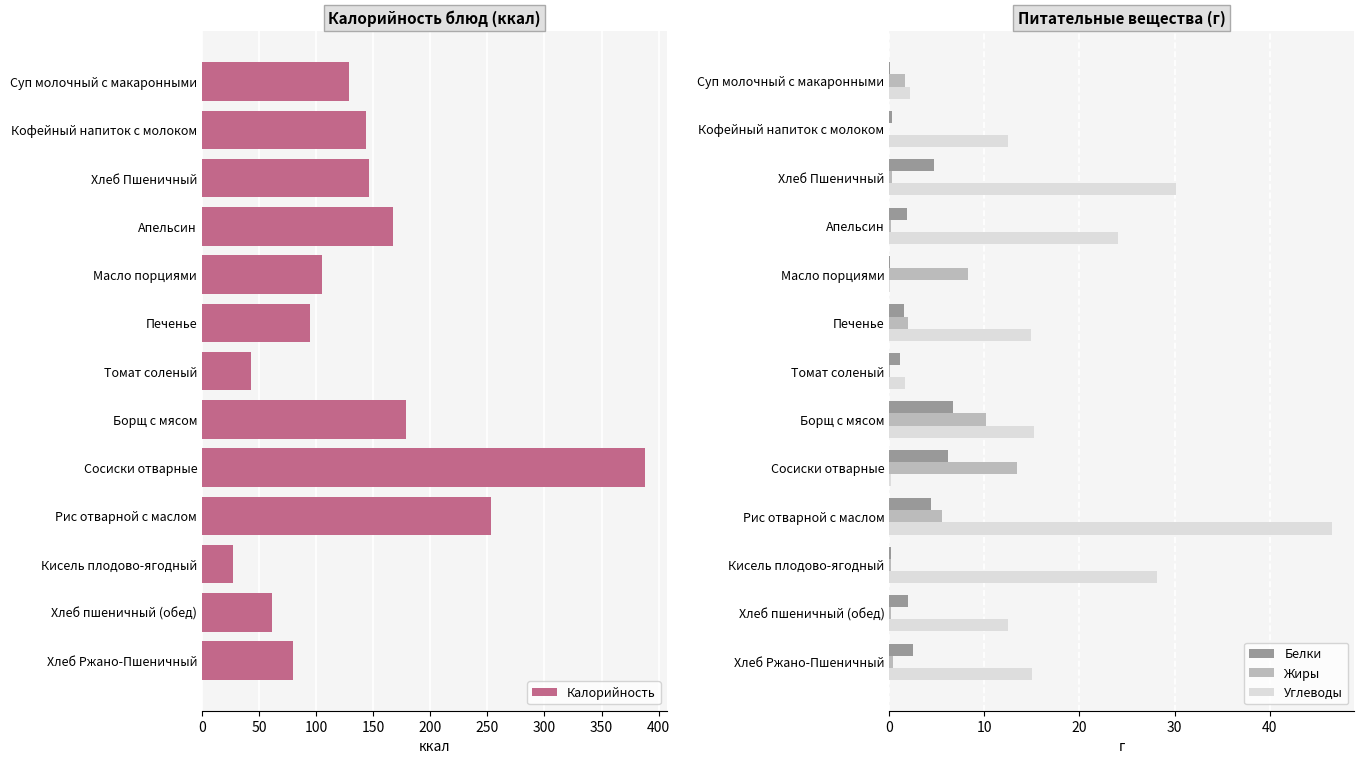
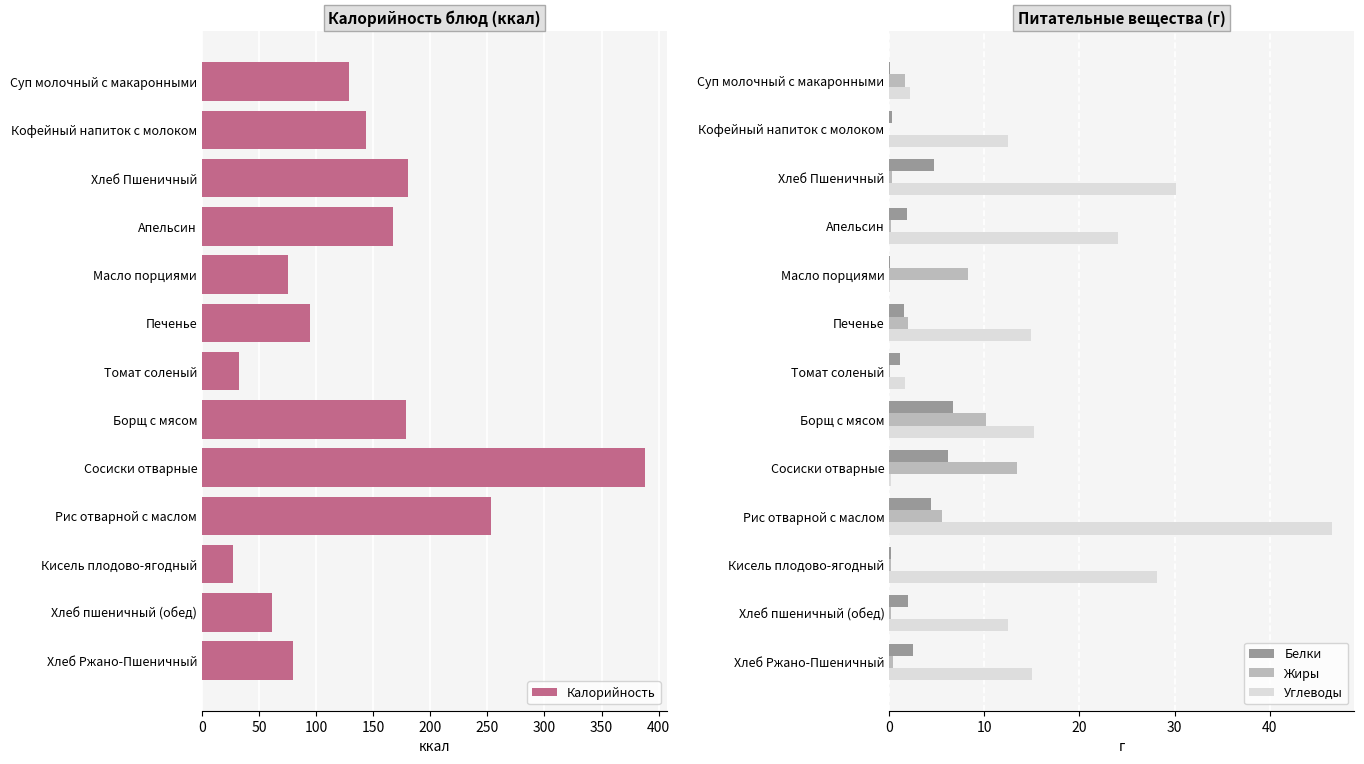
  {
    "Калорийность блюд (ккал)": {
      "Суп молочный с макаронными": 129,
      "Кофейный напиток с молоком": 144,
-     "Хлеб Пшеничный": 146,
+     "Хлеб Пшеничный": 181,
      "Апельсин": 168,
-     "Масло порциями": 105,
+     "Масло порциями": 75,
      "Печенье": 95,
-     "Томат соленый": 43,
+     "Томат соленый": 33,
      "Борщ с мясом": 178,
      "Сосиски отварные": 388,
      "Рис отварной с маслом": 253,
      "Кисель плодово-ягодный": 27,
      "Хлеб пшеничный (обед)": 62,
      "Хлеб Ржано-Пшеничный": 80
    }
  }
